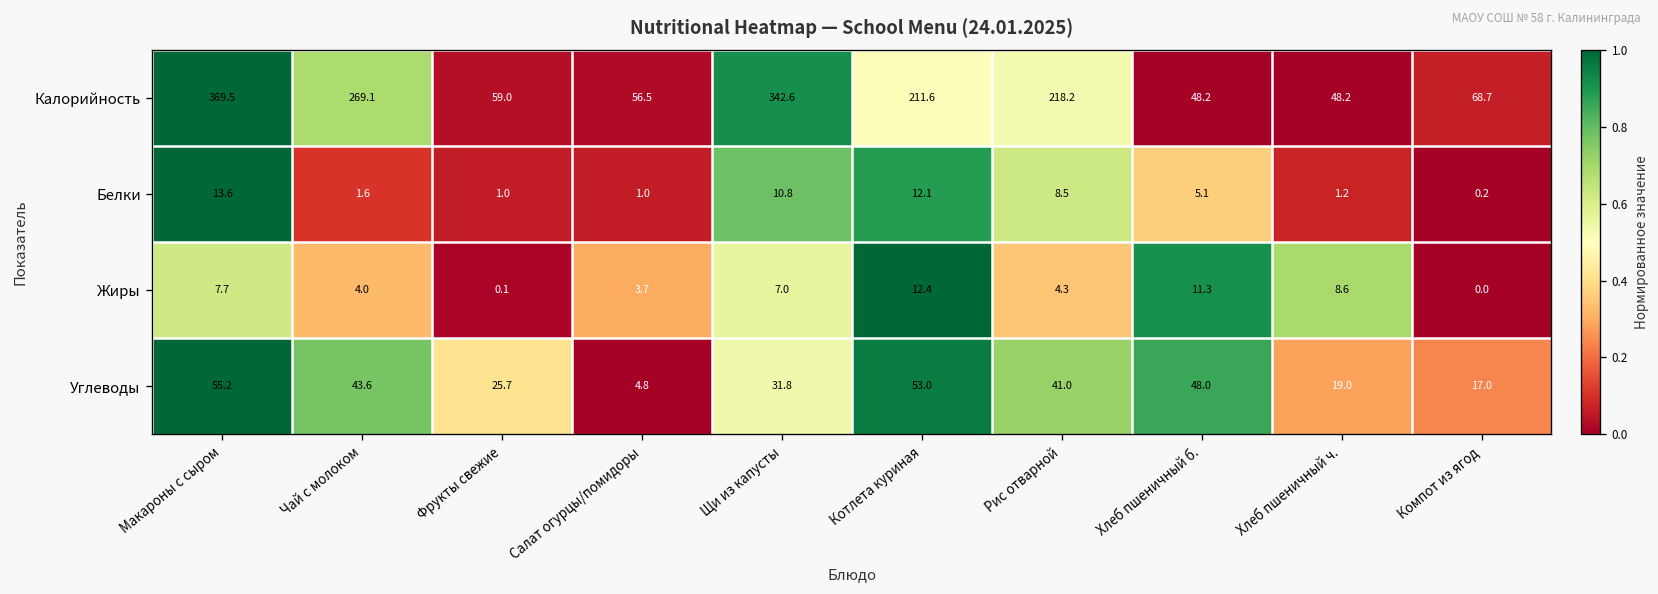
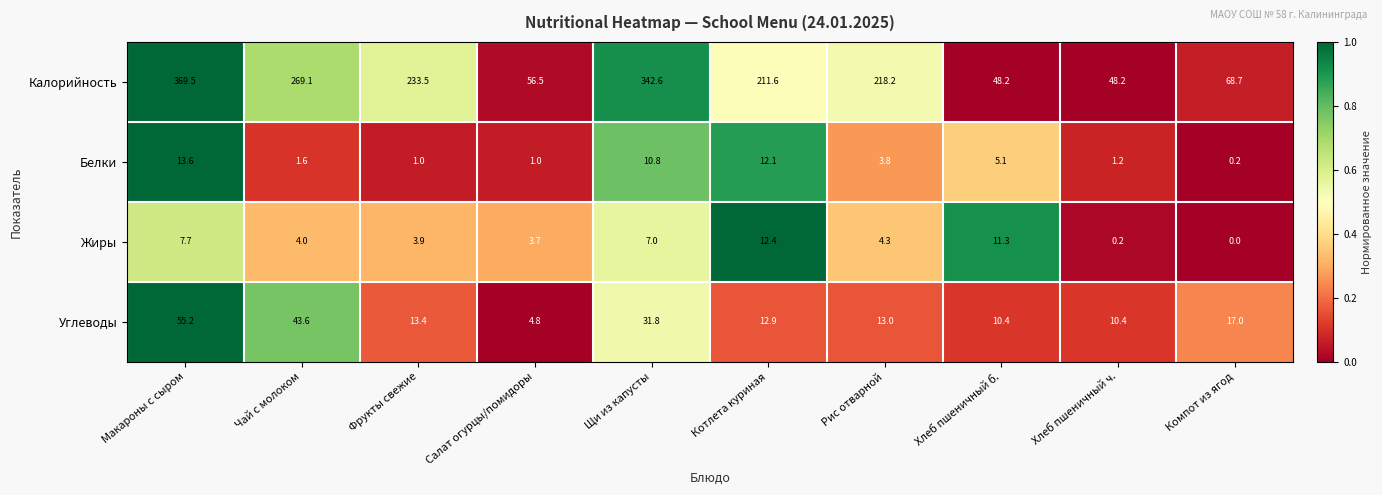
  {
    "Калорийность": {
      "Макароны с сыром": 369.5,
      "Чай с молоком": 269.1,
-     "Фрукты свежие": 59.0,
+     "Фрукты свежие": 233.5,
      "Салат огурцы/помидоры": 56.5,
      "Щи из капусты": 342.6,
      "Котлета куриная": 211.6,
      "Рис отварной": 218.2,
      "Хлеб пшеничный б.": 48.2,
      "Хлеб пшеничный ч.": 48.2,
      "Компот из ягод": 68.7
    },
    "Белки": {
      "Макароны с сыром": 13.6,
      "Чай с молоком": 1.6,
      "Фрукты свежие": 1.0,
      "Салат огурцы/помидоры": 1.0,
      "Щи из капусты": 10.8,
      "Котлета куриная": 12.1,
-     "Рис отварной": 8.5,
+     "Рис отварной": 3.8,
      "Хлеб пшеничный б.": 5.1,
      "Хлеб пшеничный ч.": 1.2,
      "Компот из ягод": 0.2
    },
    "Жиры": {
      "Макароны с сыром": 7.7,
      "Чай с молоком": 4.0,
-     "Фрукты свежие": 0.1,
+     "Фрукты свежие": 3.9,
      "Салат огурцы/помидоры": 3.7,
      "Щи из капусты": 7.0,
      "Котлета куриная": 12.4,
      "Рис отварной": 4.3,
      "Хлеб пшеничный б.": 11.3,
-     "Хлеб пшеничный ч.": 8.6,
+     "Хлеб пшеничный ч.": 0.2,
      "Компот из ягод": 0.0
    },
    "Углеводы": {
      "Макароны с сыром": 55.2,
      "Чай с молоком": 43.6,
-     "Фрукты свежие": 25.7,
+     "Фрукты свежие": 13.4,
      "Салат огурцы/помидоры": 4.8,
      "Щи из капусты": 31.8,
-     "Котлета куриная": 53.0,
-     "Рис отварной": 41.0,
-     "Хлеб пшеничный б.": 48.0,
-     "Хлеб пшеничный ч.": 19.0,
+     "Котлета куриная": 12.9,
+     "Рис отварной": 13.0,
+     "Хлеб пшеничный б.": 10.4,
+     "Хлеб пшеничный ч.": 10.4,
      "Компот из ягод": 17.0
    }
  }
